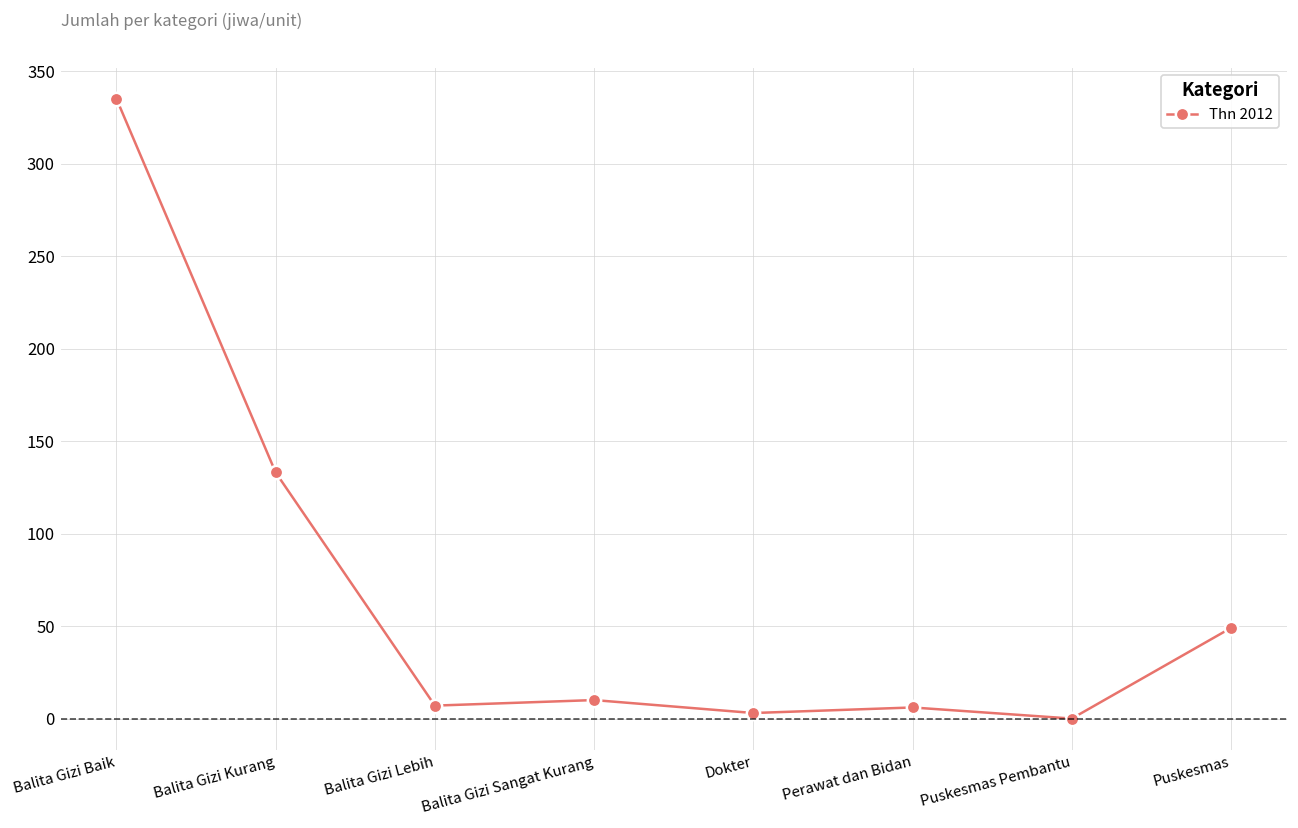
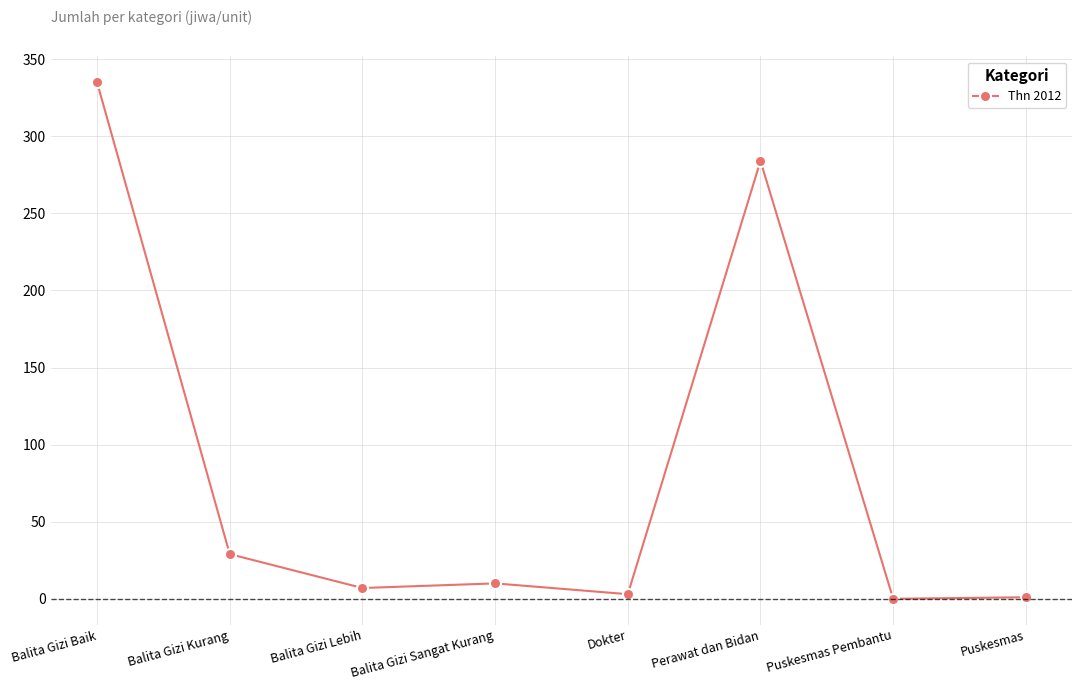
  {
    "Balita Gizi Baik": 335,
-   "Balita Gizi Kurang": 133,
+   "Balita Gizi Kurang": 29,
    "Balita Gizi Lebih": 7,
    "Balita Gizi Sangat Kurang": 10,
    "Dokter": 3,
-   "Perawat dan Bidan": 6,
+   "Perawat dan Bidan": 284,
    "Puskesmas Pembantu": 0,
-   "Puskesmas": 49
+   "Puskesmas": 1
  }
